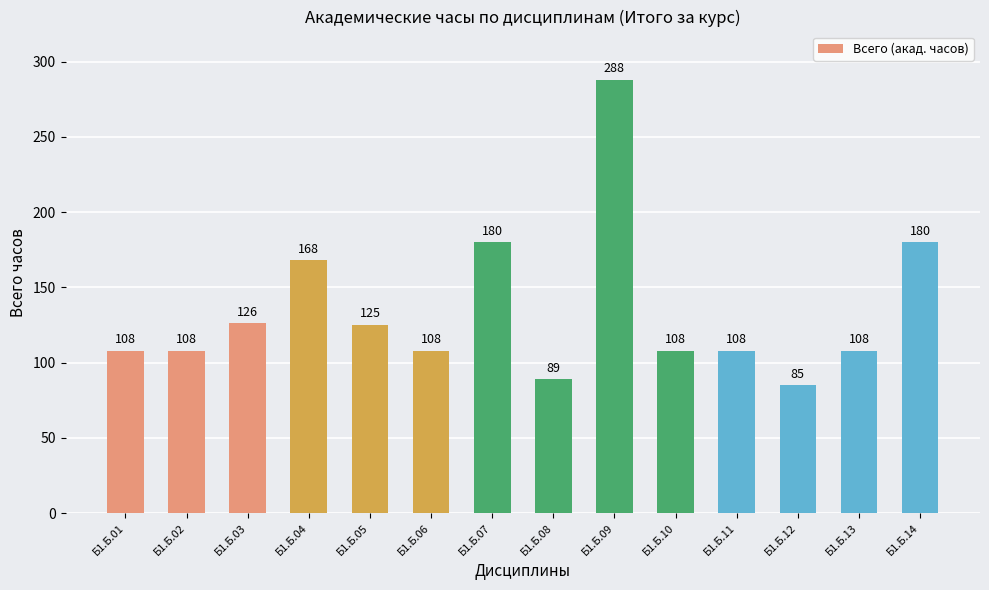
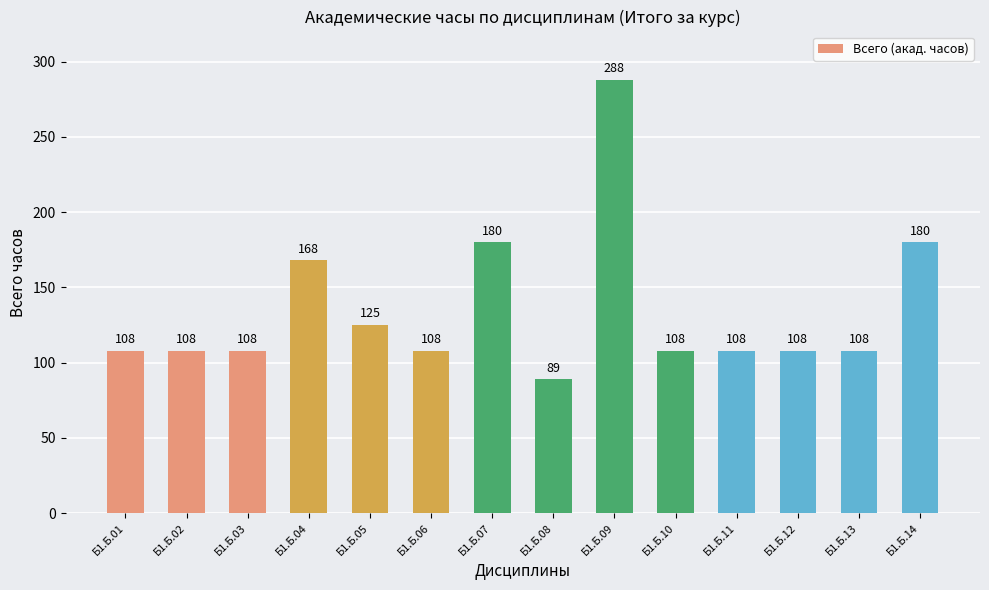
  {
    "Б1.Б.01": 108,
    "Б1.Б.02": 108,
-   "Б1.Б.03": 126,
+   "Б1.Б.03": 108,
    "Б1.Б.04": 168,
    "Б1.Б.05": 125,
    "Б1.Б.06": 108,
    "Б1.Б.07": 180,
    "Б1.Б.08": 89,
    "Б1.Б.09": 288,
    "Б1.Б.10": 108,
    "Б1.Б.11": 108,
-   "Б1.Б.12": 85,
+   "Б1.Б.12": 108,
    "Б1.Б.13": 108,
    "Б1.Б.14": 180
  }
